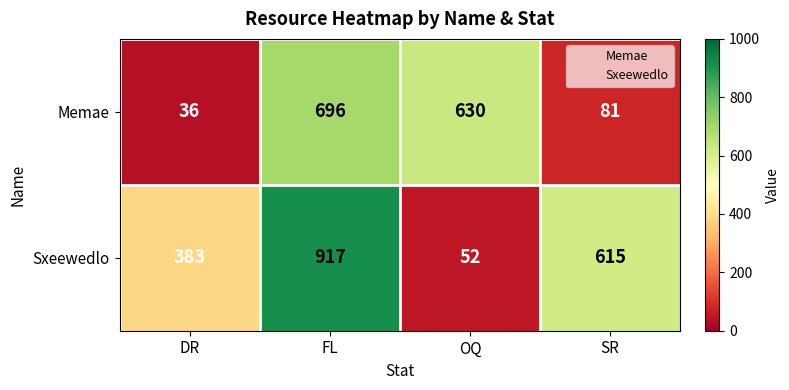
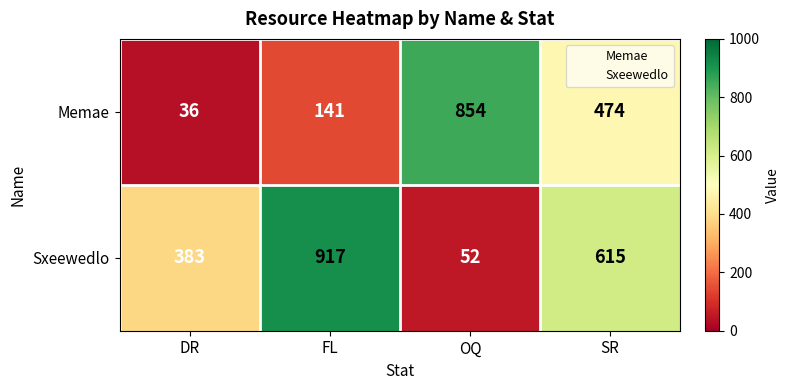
  {
    "Memae": {
      "DR": 36,
-     "FL": 696,
-     "OQ": 630,
-     "SR": 81
+     "FL": 141,
+     "OQ": 854,
+     "SR": 474
    },
    "Sxeewedlo": {
      "DR": 383,
      "FL": 917,
      "OQ": 52,
      "SR": 615
    }
  }
